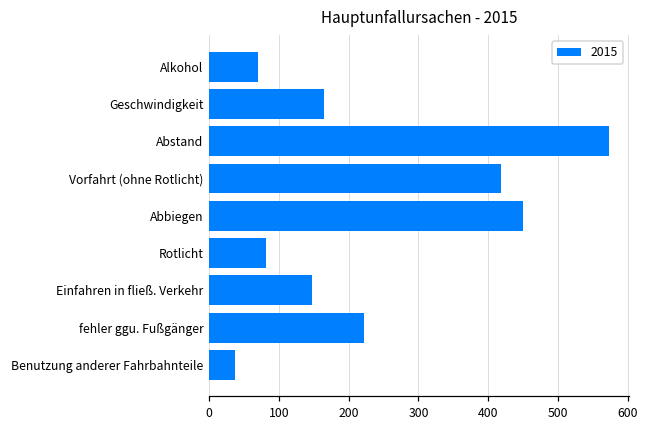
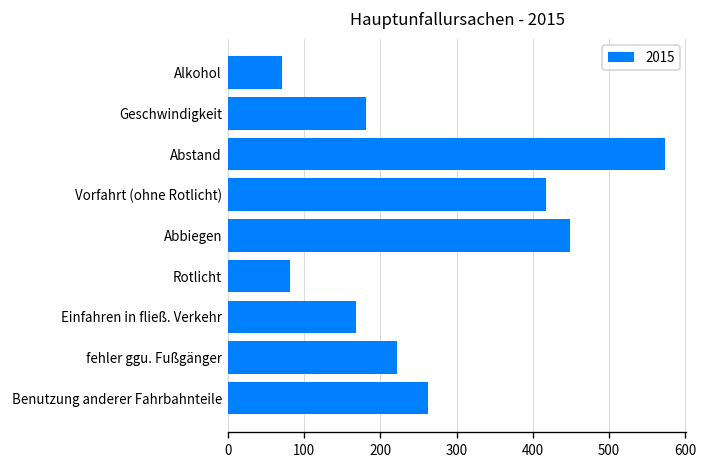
  {
    "Alkohol": 70,
-   "Geschwindigkeit": 170,
+   "Geschwindigkeit": 180,
    "Abstand": 570,
    "Vorfahrt (ohne Rotlicht)": 420,
    "Abbiegen": 450,
    "Rotlicht": 80,
-   "Einfahren in fließ. Verkehr": 150,
+   "Einfahren in fließ. Verkehr": 170,
    "fehler ggu. Fußgänger": 220,
-   "Benutzung anderer Fahrbahnteile": 40
+   "Benutzung anderer Fahrbahnteile": 260
  }
